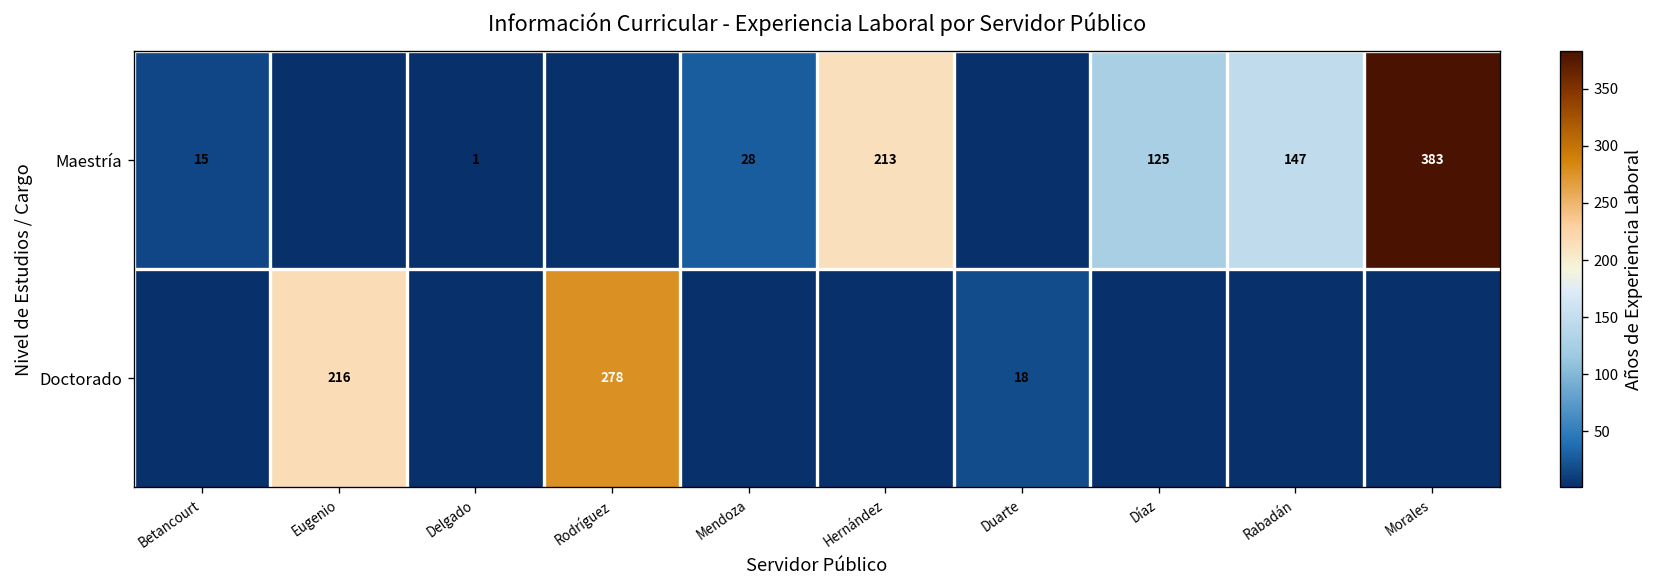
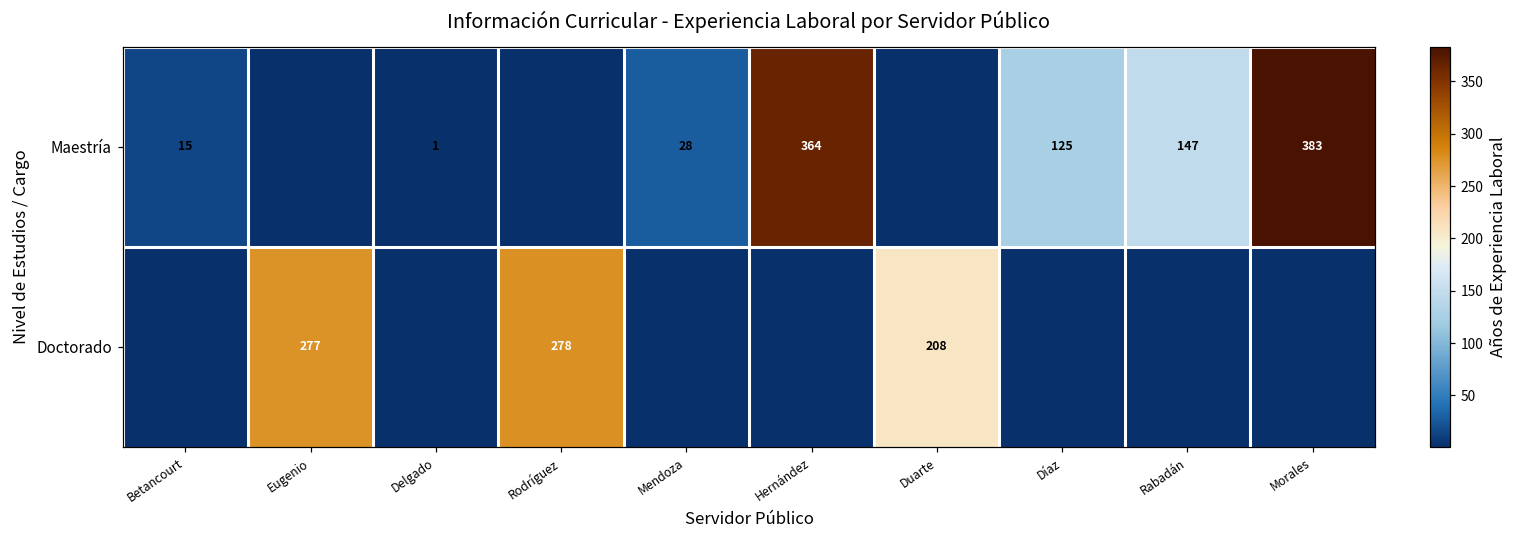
  {
    "Maestría": {
      "Betancourt": 15,
      "Delgado": 1,
      "Mendoza": 28,
-     "Hernández": 213,
+     "Hernández": 364,
      "Díaz": 125,
      "Rabadán": 147,
      "Morales": 383
    },
    "Doctorado": {
-     "Eugenio": 216,
+     "Eugenio": 277,
      "Rodríguez": 278,
-     "Duarte": 18
+     "Duarte": 208
    }
  }
